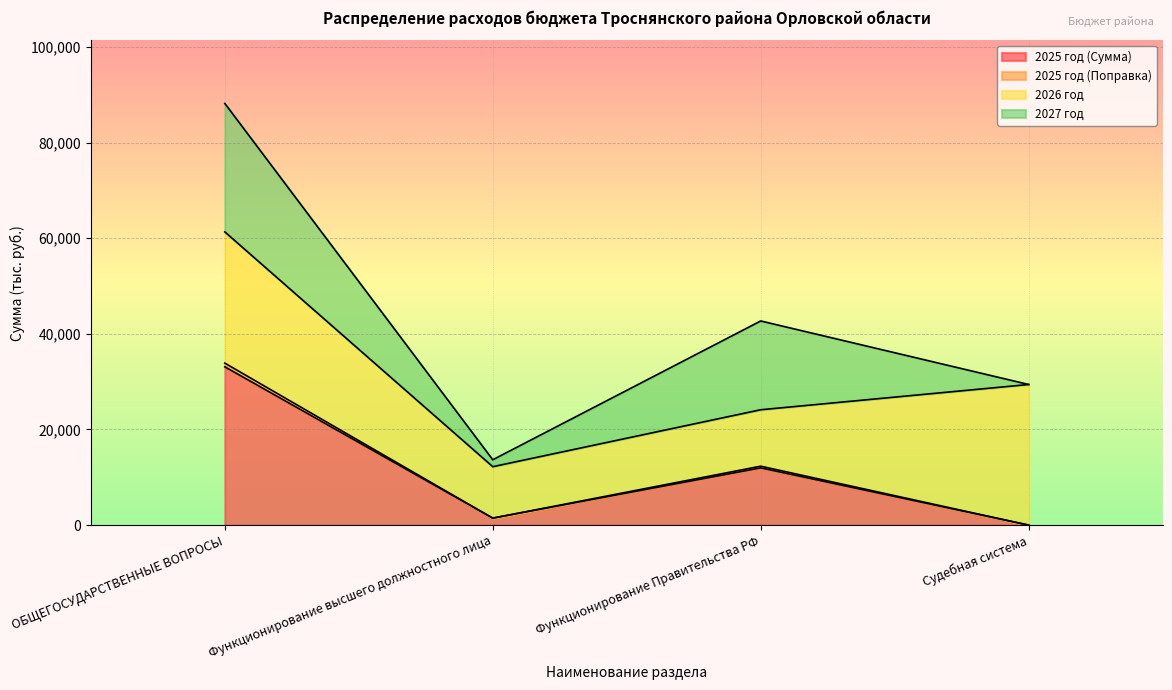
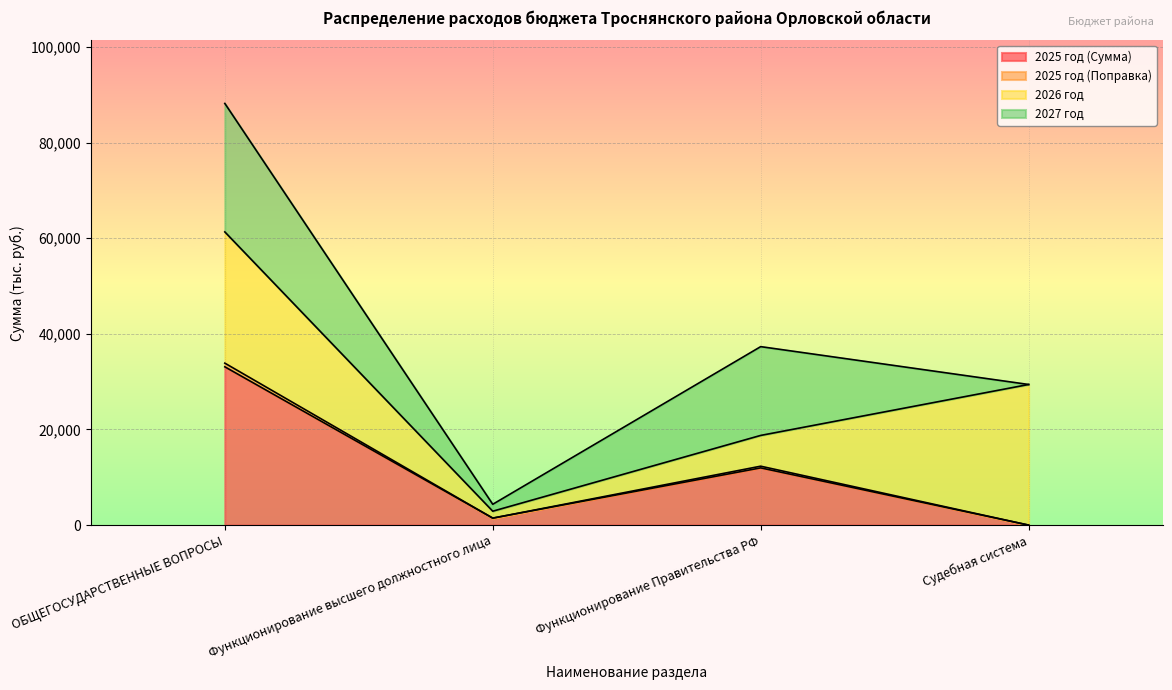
  {
    "2025 год (Сумма)": {
      "ОБЩЕГОСУДАРСТВЕННЫЕ ВОПРОСЫ": "33,000"
    },
    "2025 год (Поправка)": {
      "ОБЩЕГОСУДАРСТВЕННЫЕ ВОПРОСЫ": "1,000"
    },
    "2026 год": {
      "ОБЩЕГОСУДАРСТВЕННЫЕ ВОПРОСЫ": "27,000",
-     "Функционирование высшего должностного лица": "11,000",
-     "Функционирование Правительства РФ": "12,000"
+     "Функционирование высшего должностного лица": "1,000",
+     "Функционирование Правительства РФ": "6,000"
    },
    "2027 год": {
      "ОБЩЕГОСУДАРСТВЕННЫЕ ВОПРОСЫ": "27,000",
      "Функционирование высшего должностного лица": "1,000",
      "Функционирование Правительства РФ": "19,000"
    }
  }
